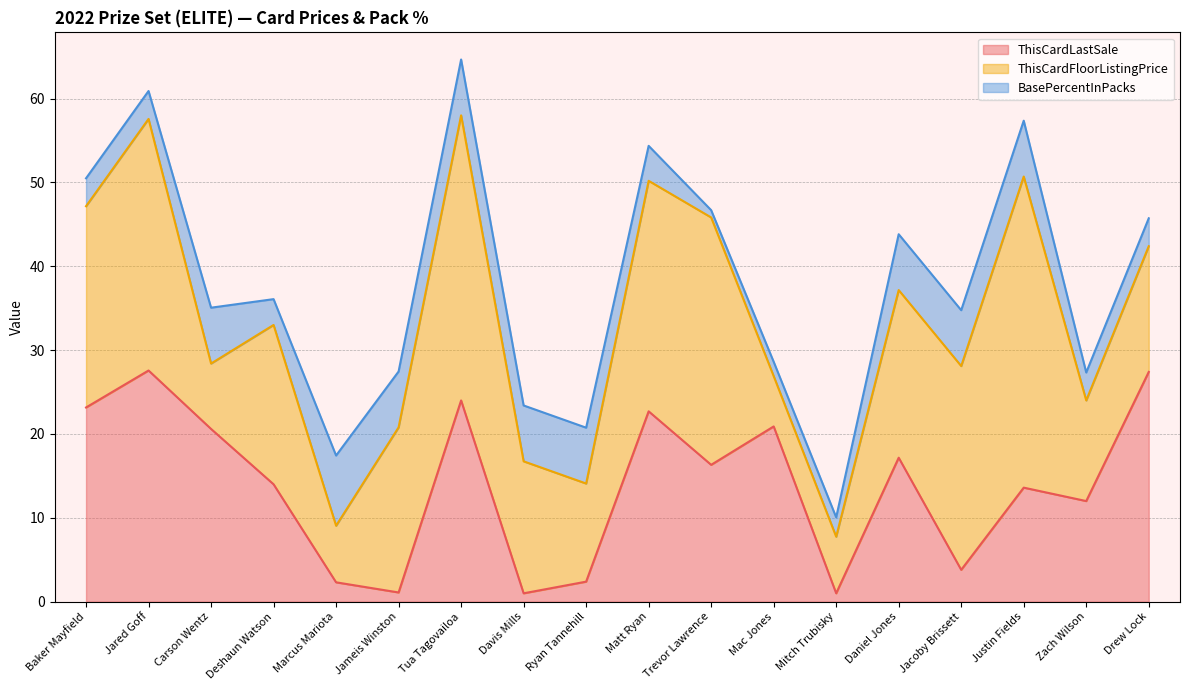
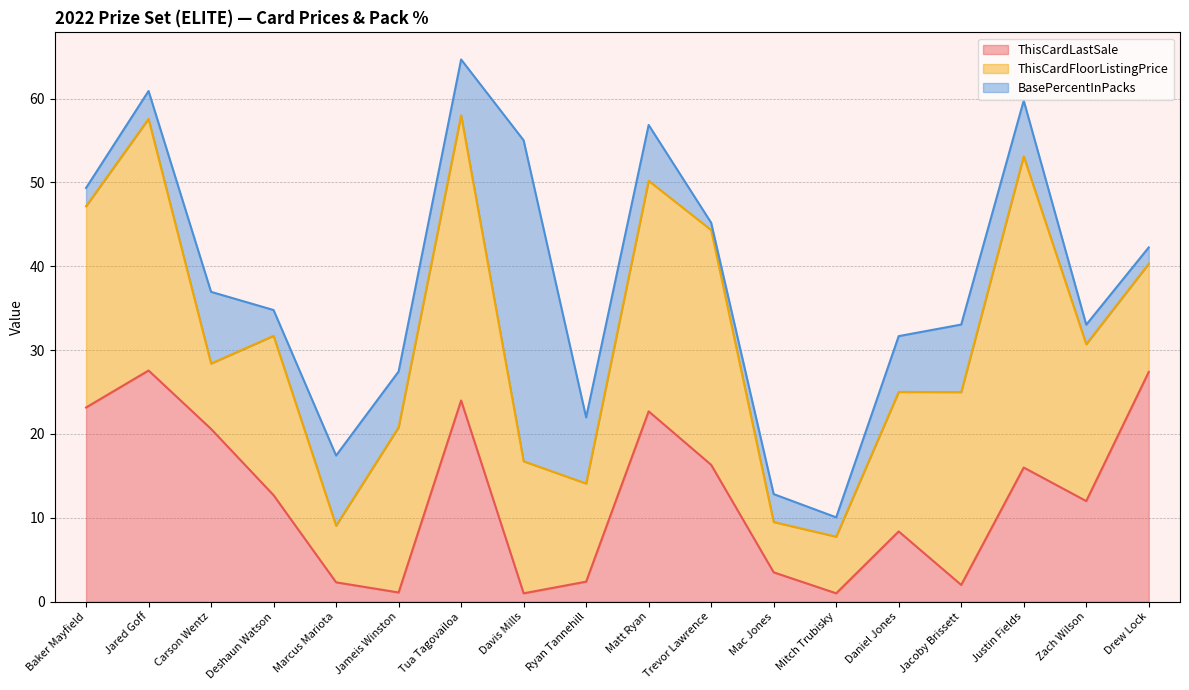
  {
    "ThisCardLastSale": {
      "Baker Mayfield": 23,
      "Jared Goff": 28,
      "Carson Wentz": 21,
-     "Deshaun Watson": 14,
+     "Deshaun Watson": 13,
      "Marcus Mariota": 2,
      "Jameis Winston": 1,
      "Tua Tagovailoa": 24,
      "Davis Mills": 1,
      "Ryan Tannehill": 2,
      "Matt Ryan": 23,
      "Trevor Lawrence": 16,
-     "Mac Jones": 21,
+     "Mac Jones": 4,
      "Mitch Trubisky": 1,
-     "Daniel Jones": 17,
-     "Jacoby Brissett": 4,
-     "Justin Fields": 14,
+     "Daniel Jones": 8,
+     "Jacoby Brissett": 2,
+     "Justin Fields": 16,
      "Zach Wilson": 12,
      "Drew Lock": 27
    },
    "ThisCardFloorListingPrice": {
      "Baker Mayfield": 24,
      "Jared Goff": 30,
      "Carson Wentz": 8,
      "Deshaun Watson": 19,
      "Marcus Mariota": 7,
      "Jameis Winston": 20,
      "Tua Tagovailoa": 34,
      "Davis Mills": 16,
      "Ryan Tannehill": 12,
      "Matt Ryan": 27,
-     "Trevor Lawrence": 30,
+     "Trevor Lawrence": 28,
      "Mac Jones": 6,
      "Mitch Trubisky": 7,
-     "Daniel Jones": 20,
-     "Jacoby Brissett": 24,
+     "Daniel Jones": 17,
+     "Jacoby Brissett": 23,
      "Justin Fields": 37,
-     "Zach Wilson": 12,
-     "Drew Lock": 15
+     "Zach Wilson": 19,
+     "Drew Lock": 13
    },
    "BasePercentInPacks": {
-     "Baker Mayfield": 3,
+     "Baker Mayfield": 2,
      "Jared Goff": 3,
-     "Carson Wentz": 7,
+     "Carson Wentz": 9,
      "Deshaun Watson": 3,
      "Marcus Mariota": 8,
      "Jameis Winston": 7,
      "Tua Tagovailoa": 7,
-     "Davis Mills": 7,
-     "Ryan Tannehill": 7,
-     "Matt Ryan": 4,
+     "Davis Mills": 38,
+     "Ryan Tannehill": 8,
+     "Matt Ryan": 7,
      "Trevor Lawrence": 1,
-     "Mac Jones": 2,
+     "Mac Jones": 3,
      "Mitch Trubisky": 2,
      "Daniel Jones": 7,
-     "Jacoby Brissett": 7,
+     "Jacoby Brissett": 8,
      "Justin Fields": 7,
-     "Zach Wilson": 3,
-     "Drew Lock": 3
+     "Zach Wilson": 2,
+     "Drew Lock": 2
    }
  }
